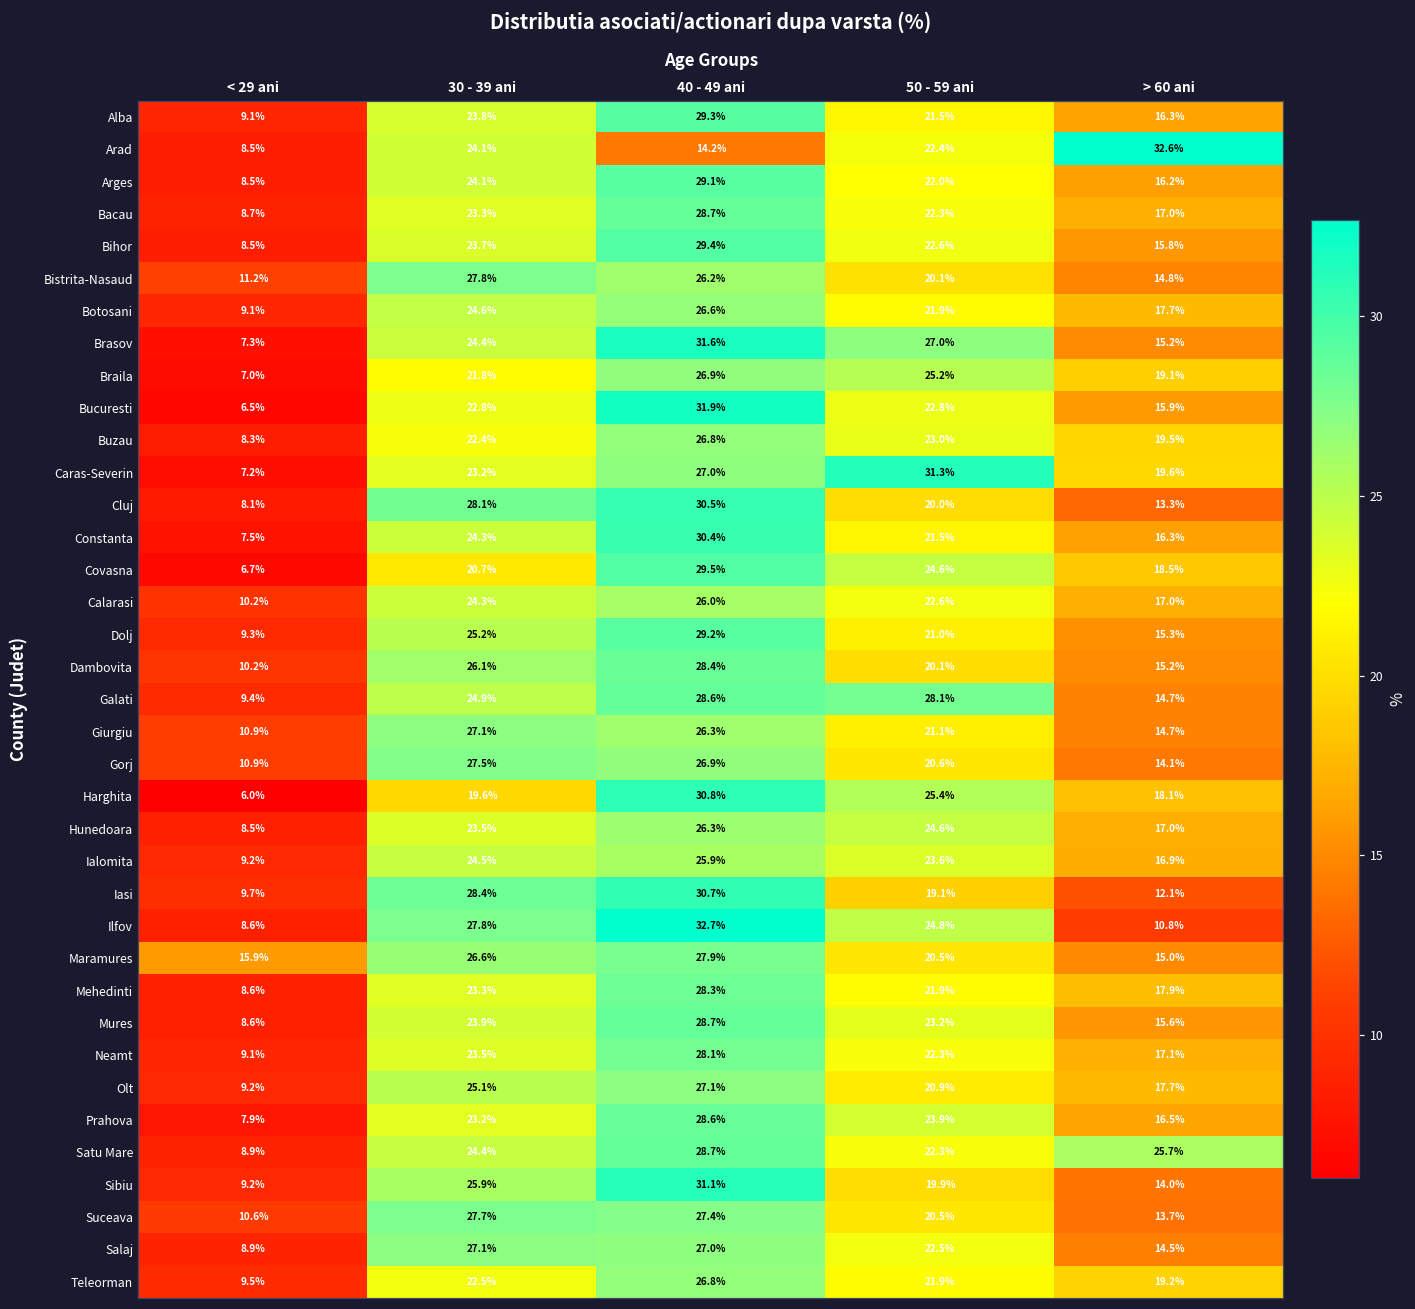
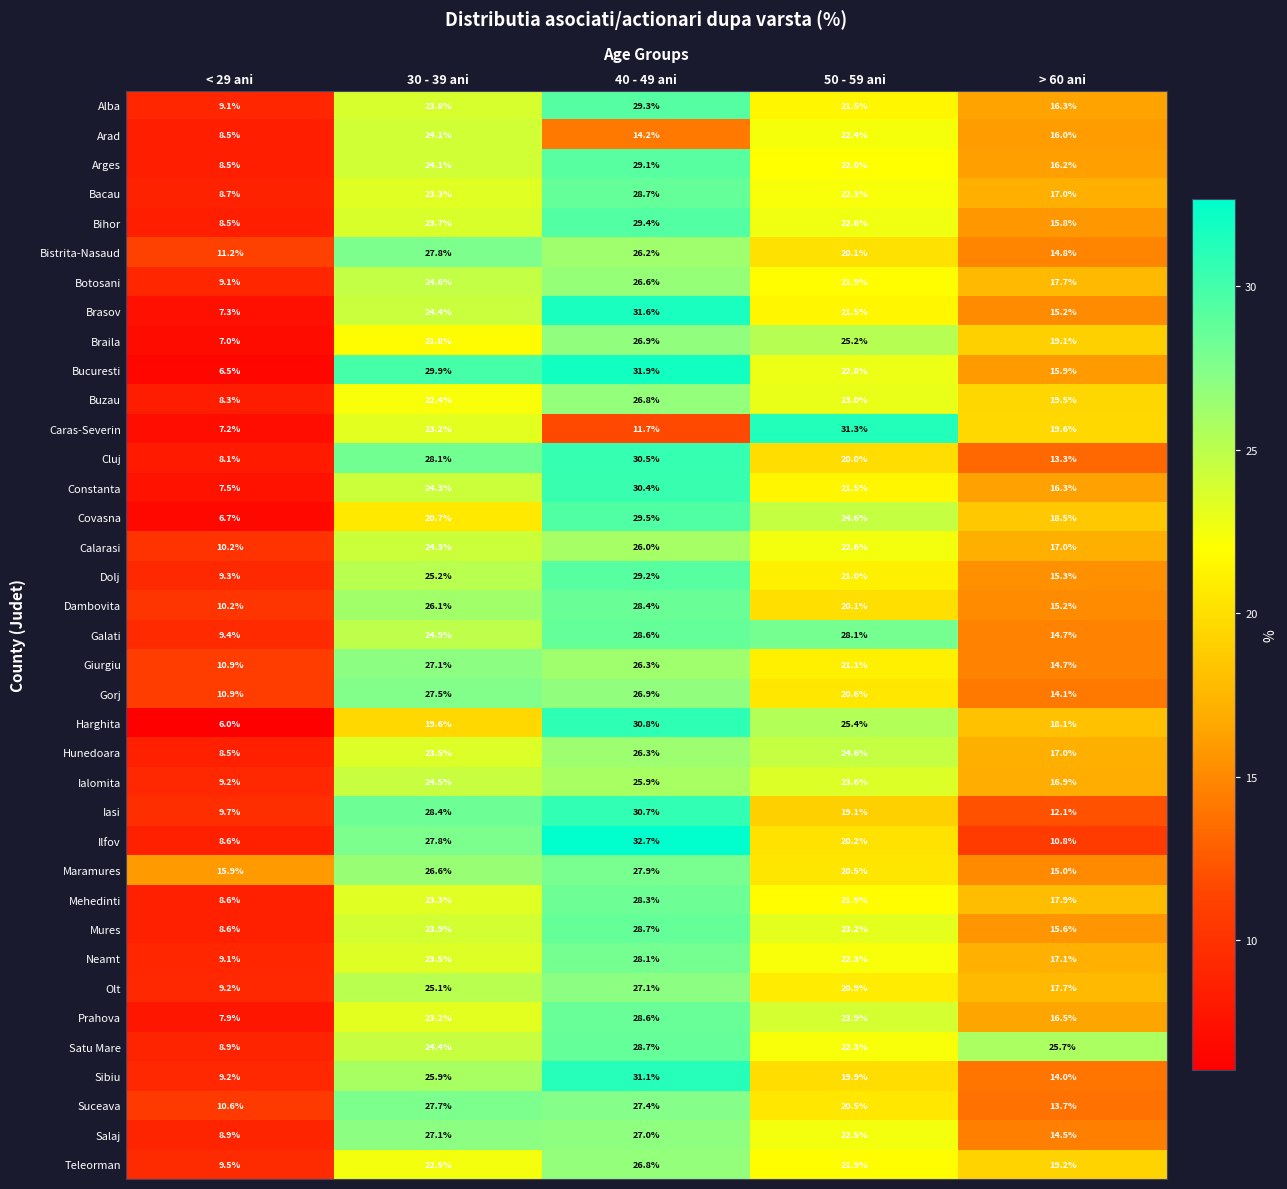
  {
    "Alba": {
      "< 29 ani": "9.1%",
      "30 - 39 ani": "23.8%",
      "40 - 49 ani": "29.3%",
      "50 - 59 ani": "21.5%",
      "> 60 ani": "16.3%"
    },
    "Arad": {
      "< 29 ani": "8.5%",
      "30 - 39 ani": "24.1%",
      "40 - 49 ani": "14.2%",
      "50 - 59 ani": "22.4%",
-     "> 60 ani": "32.6%"
+     "> 60 ani": "16.0%"
    },
    "Arges": {
      "< 29 ani": "8.5%",
      "30 - 39 ani": "24.1%",
      "40 - 49 ani": "29.1%",
      "50 - 59 ani": "22.0%",
      "> 60 ani": "16.2%"
    },
    "Bacau": {
      "< 29 ani": "8.7%",
      "30 - 39 ani": "23.3%",
      "40 - 49 ani": "28.7%",
      "50 - 59 ani": "22.3%",
      "> 60 ani": "17.0%"
    },
    "Bihor": {
      "< 29 ani": "8.5%",
      "30 - 39 ani": "23.7%",
      "40 - 49 ani": "29.4%",
      "50 - 59 ani": "22.6%",
      "> 60 ani": "15.8%"
    },
    "Bistrita-Nasaud": {
      "< 29 ani": "11.2%",
      "30 - 39 ani": "27.8%",
      "40 - 49 ani": "26.2%",
      "50 - 59 ani": "20.1%",
      "> 60 ani": "14.8%"
    },
    "Botosani": {
      "< 29 ani": "9.1%",
      "30 - 39 ani": "24.6%",
      "40 - 49 ani": "26.6%",
      "50 - 59 ani": "21.9%",
      "> 60 ani": "17.7%"
    },
    "Brasov": {
      "< 29 ani": "7.3%",
      "30 - 39 ani": "24.4%",
      "40 - 49 ani": "31.6%",
-     "50 - 59 ani": "27.0%",
+     "50 - 59 ani": "21.5%",
      "> 60 ani": "15.2%"
    },
    "Braila": {
      "< 29 ani": "7.0%",
      "30 - 39 ani": "21.8%",
      "40 - 49 ani": "26.9%",
      "50 - 59 ani": "25.2%",
      "> 60 ani": "19.1%"
    },
    "Bucuresti": {
      "< 29 ani": "6.5%",
-     "30 - 39 ani": "22.8%",
+     "30 - 39 ani": "29.9%",
      "40 - 49 ani": "31.9%",
      "50 - 59 ani": "22.8%",
      "> 60 ani": "15.9%"
    },
    "Buzau": {
      "< 29 ani": "8.3%",
      "30 - 39 ani": "22.4%",
      "40 - 49 ani": "26.8%",
      "50 - 59 ani": "23.0%",
      "> 60 ani": "19.5%"
    },
    "Caras-Severin": {
      "< 29 ani": "7.2%",
      "30 - 39 ani": "23.2%",
-     "40 - 49 ani": "27.0%",
+     "40 - 49 ani": "11.7%",
      "50 - 59 ani": "31.3%",
      "> 60 ani": "19.6%"
    },
    "Cluj": {
      "< 29 ani": "8.1%",
      "30 - 39 ani": "28.1%",
      "40 - 49 ani": "30.5%",
      "50 - 59 ani": "20.0%",
      "> 60 ani": "13.3%"
    },
    "Constanta": {
      "< 29 ani": "7.5%",
      "30 - 39 ani": "24.3%",
      "40 - 49 ani": "30.4%",
      "50 - 59 ani": "21.5%",
      "> 60 ani": "16.3%"
    },
    "Covasna": {
      "< 29 ani": "6.7%",
      "30 - 39 ani": "20.7%",
      "40 - 49 ani": "29.5%",
      "50 - 59 ani": "24.6%",
      "> 60 ani": "18.5%"
    },
    "Calarasi": {
      "< 29 ani": "10.2%",
      "30 - 39 ani": "24.3%",
      "40 - 49 ani": "26.0%",
      "50 - 59 ani": "22.6%",
      "> 60 ani": "17.0%"
    },
    "Dolj": {
      "< 29 ani": "9.3%",
      "30 - 39 ani": "25.2%",
      "40 - 49 ani": "29.2%",
      "50 - 59 ani": "21.0%",
      "> 60 ani": "15.3%"
    },
    "Dambovita": {
      "< 29 ani": "10.2%",
      "30 - 39 ani": "26.1%",
      "40 - 49 ani": "28.4%",
      "50 - 59 ani": "20.1%",
      "> 60 ani": "15.2%"
    },
    "Galati": {
      "< 29 ani": "9.4%",
      "30 - 39 ani": "24.9%",
      "40 - 49 ani": "28.6%",
      "50 - 59 ani": "28.1%",
      "> 60 ani": "14.7%"
    },
    "Giurgiu": {
      "< 29 ani": "10.9%",
      "30 - 39 ani": "27.1%",
      "40 - 49 ani": "26.3%",
      "50 - 59 ani": "21.1%",
      "> 60 ani": "14.7%"
    },
    "Gorj": {
      "< 29 ani": "10.9%",
      "30 - 39 ani": "27.5%",
      "40 - 49 ani": "26.9%",
      "50 - 59 ani": "20.6%",
      "> 60 ani": "14.1%"
    },
    "Harghita": {
      "< 29 ani": "6.0%",
      "30 - 39 ani": "19.6%",
      "40 - 49 ani": "30.8%",
      "50 - 59 ani": "25.4%",
      "> 60 ani": "18.1%"
    },
    "Hunedoara": {
      "< 29 ani": "8.5%",
      "30 - 39 ani": "23.5%",
      "40 - 49 ani": "26.3%",
      "50 - 59 ani": "24.6%",
      "> 60 ani": "17.0%"
    },
    "Ialomita": {
      "< 29 ani": "9.2%",
      "30 - 39 ani": "24.5%",
      "40 - 49 ani": "25.9%",
      "50 - 59 ani": "23.6%",
      "> 60 ani": "16.9%"
    },
    "Iasi": {
      "< 29 ani": "9.7%",
      "30 - 39 ani": "28.4%",
      "40 - 49 ani": "30.7%",
      "50 - 59 ani": "19.1%",
      "> 60 ani": "12.1%"
    },
    "Ilfov": {
      "< 29 ani": "8.6%",
      "30 - 39 ani": "27.8%",
      "40 - 49 ani": "32.7%",
-     "50 - 59 ani": "24.8%",
+     "50 - 59 ani": "20.2%",
      "> 60 ani": "10.8%"
    },
    "Maramures": {
      "< 29 ani": "15.9%",
      "30 - 39 ani": "26.6%",
      "40 - 49 ani": "27.9%",
      "50 - 59 ani": "20.5%",
      "> 60 ani": "15.0%"
    },
    "Mehedinti": {
      "< 29 ani": "8.6%",
      "30 - 39 ani": "23.3%",
      "40 - 49 ani": "28.3%",
      "50 - 59 ani": "21.9%",
      "> 60 ani": "17.9%"
    },
    "Mures": {
      "< 29 ani": "8.6%",
      "30 - 39 ani": "23.9%",
      "40 - 49 ani": "28.7%",
      "50 - 59 ani": "23.2%",
      "> 60 ani": "15.6%"
    },
    "Neamt": {
      "< 29 ani": "9.1%",
      "30 - 39 ani": "23.5%",
      "40 - 49 ani": "28.1%",
      "50 - 59 ani": "22.3%",
      "> 60 ani": "17.1%"
    },
    "Olt": {
      "< 29 ani": "9.2%",
      "30 - 39 ani": "25.1%",
      "40 - 49 ani": "27.1%",
      "50 - 59 ani": "20.9%",
      "> 60 ani": "17.7%"
    },
    "Prahova": {
      "< 29 ani": "7.9%",
      "30 - 39 ani": "23.2%",
      "40 - 49 ani": "28.6%",
      "50 - 59 ani": "23.9%",
      "> 60 ani": "16.5%"
    },
    "Satu Mare": {
      "< 29 ani": "8.9%",
      "30 - 39 ani": "24.4%",
      "40 - 49 ani": "28.7%",
      "50 - 59 ani": "22.3%",
      "> 60 ani": "25.7%"
    },
    "Sibiu": {
      "< 29 ani": "9.2%",
      "30 - 39 ani": "25.9%",
      "40 - 49 ani": "31.1%",
      "50 - 59 ani": "19.9%",
      "> 60 ani": "14.0%"
    },
    "Suceava": {
      "< 29 ani": "10.6%",
      "30 - 39 ani": "27.7%",
      "40 - 49 ani": "27.4%",
      "50 - 59 ani": "20.5%",
      "> 60 ani": "13.7%"
    },
    "Salaj": {
      "< 29 ani": "8.9%",
      "30 - 39 ani": "27.1%",
      "40 - 49 ani": "27.0%",
      "50 - 59 ani": "22.5%",
      "> 60 ani": "14.5%"
    },
    "Teleorman": {
      "< 29 ani": "9.5%",
      "30 - 39 ani": "22.5%",
      "40 - 49 ani": "26.8%",
      "50 - 59 ani": "21.9%",
      "> 60 ani": "19.2%"
    }
  }
